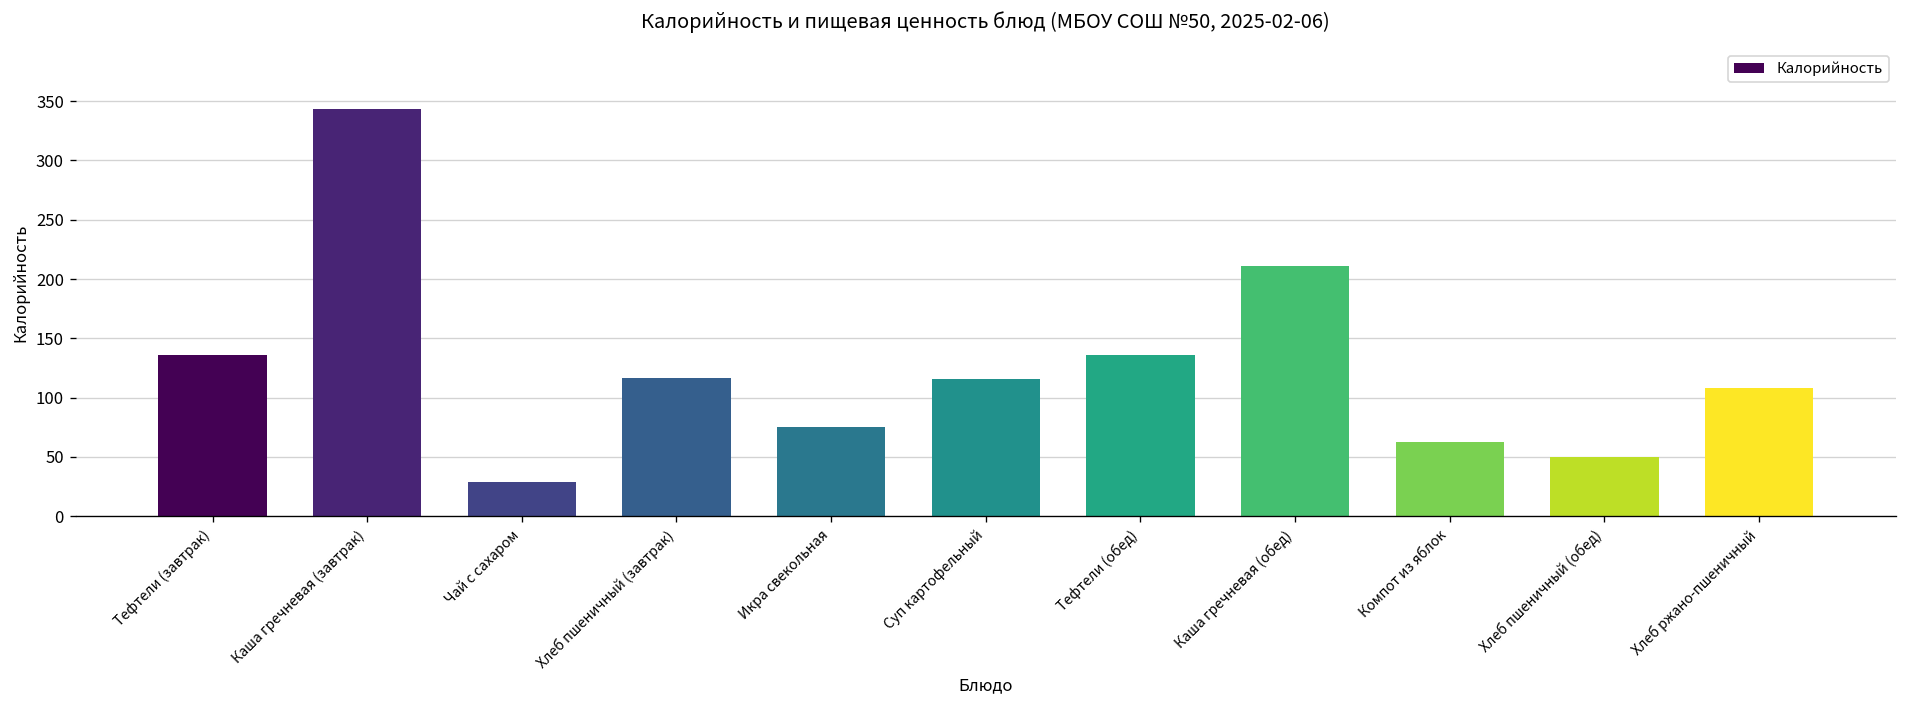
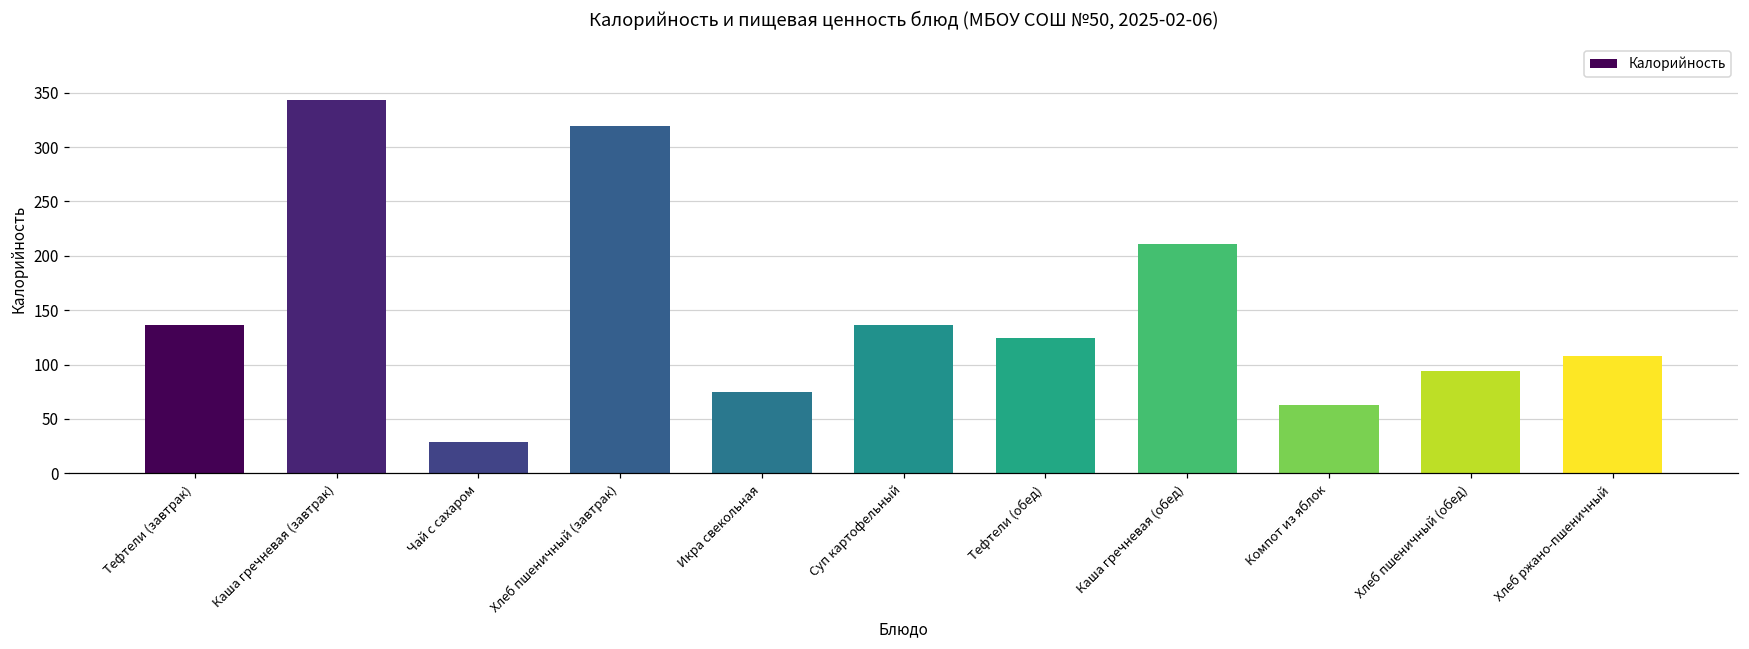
  {
    "Тефтели (завтрак)": 140,
    "Каша гречневая (завтрак)": 340,
    "Чай с сахаром": 30,
-   "Хлеб пшеничный (завтрак)": 120,
+   "Хлеб пшеничный (завтрак)": 320,
    "Икра свекольная": 80,
-   "Суп картофельный": 120,
-   "Тефтели (обед)": 140,
+   "Суп картофельный": 140,
+   "Тефтели (обед)": 120,
    "Каша гречневая (обед)": 210,
    "Компот из яблок": 60,
-   "Хлеб пшеничный (обед)": 50,
+   "Хлеб пшеничный (обед)": 90,
    "Хлеб ржано-пшеничный": 110
  }
